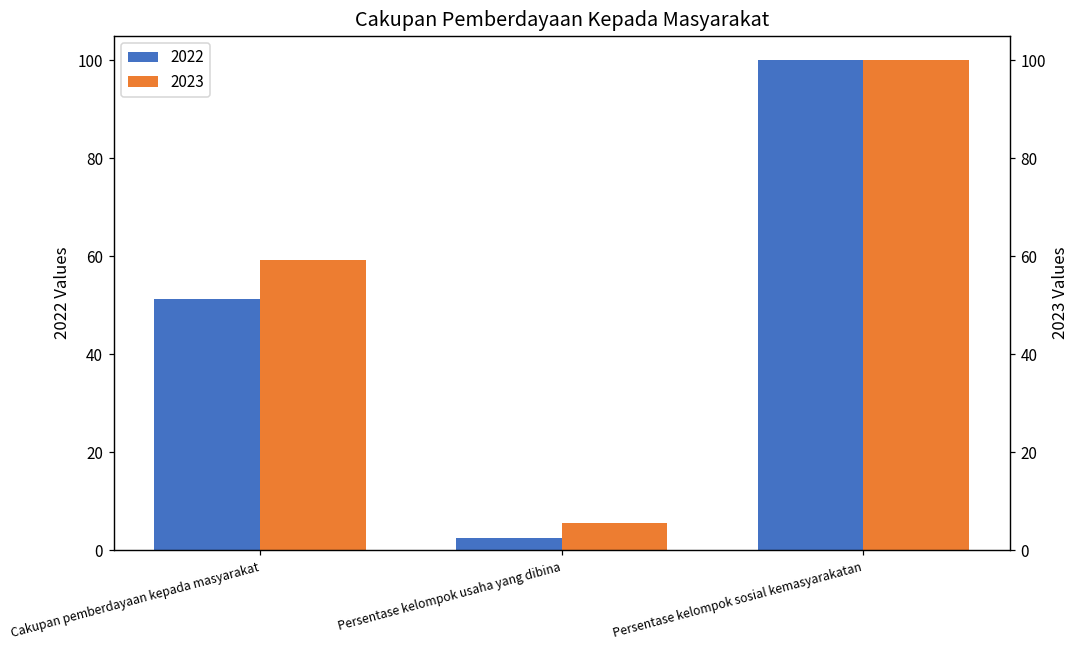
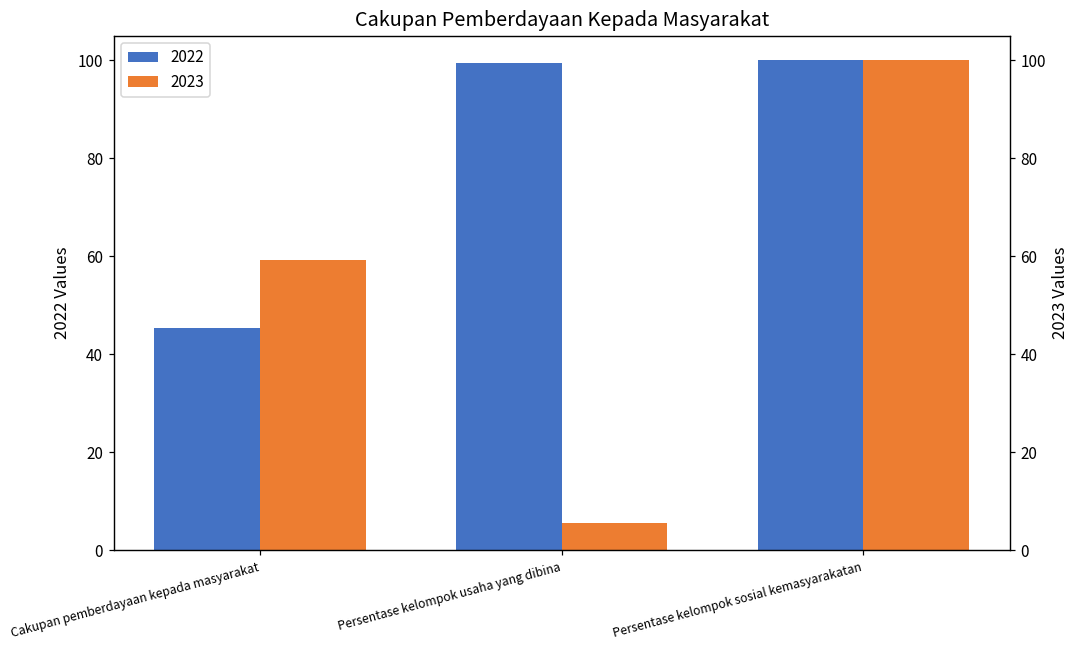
  {
    "2022": {
-     "Cakupan pemberdayaan kepada masyarakat": 51,
-     "Persentase kelompok usaha yang dibina": 3,
+     "Cakupan pemberdayaan kepada masyarakat": 45,
+     "Persentase kelompok usaha yang dibina": 100,
      "Persentase kelompok sosial kemasyarakatan": 100
    },
    "2023": {
      "Cakupan pemberdayaan kepada masyarakat": 59,
      "Persentase kelompok usaha yang dibina": 6,
      "Persentase kelompok sosial kemasyarakatan": 100
    }
  }
